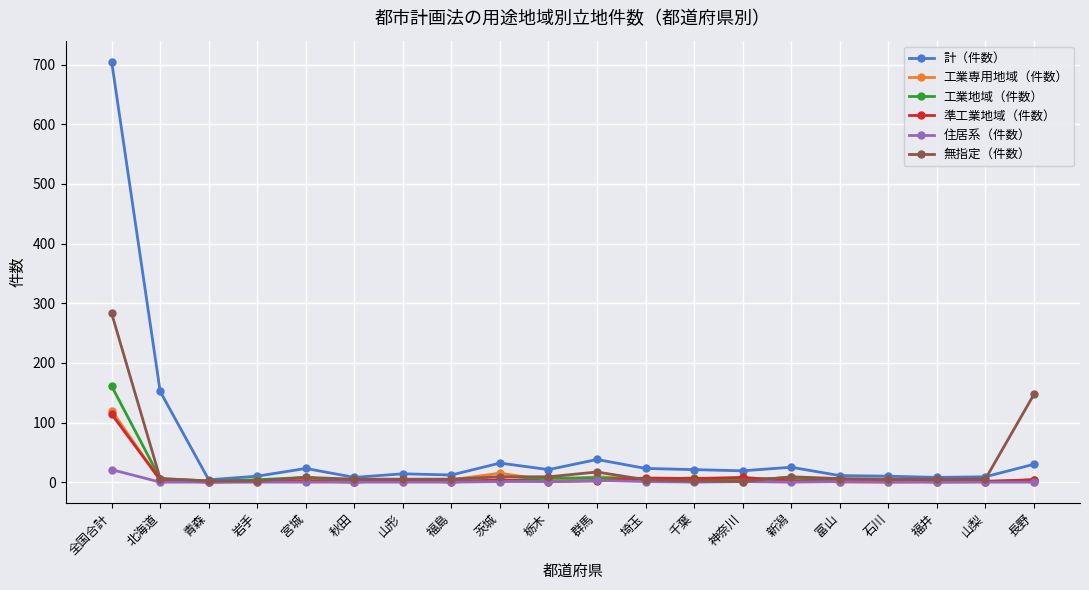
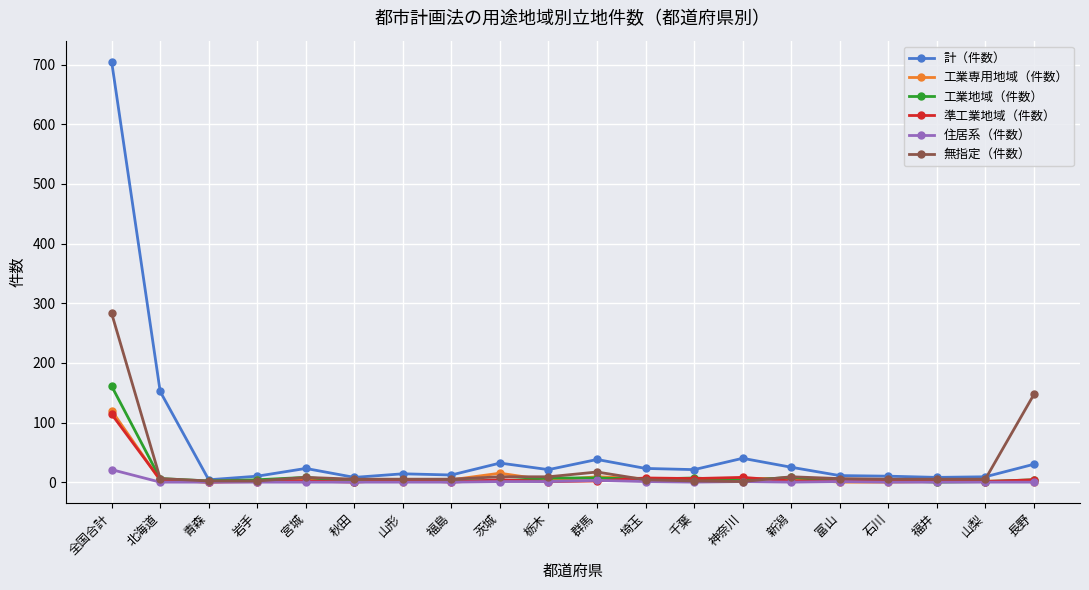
  {
    "計（件数）": {
      "全国合計": 710,
      "北海道": 150,
      "岩手": 10,
      "宮城": 20,
      "山形": 10,
      "福島": 10,
      "茨城": 30,
      "栃木": 20,
      "群馬": 40,
      "埼玉": 20,
      "千葉": 20,
-     "神奈川": 20,
+     "神奈川": 40,
      "新潟": 30,
      "富山": 10,
      "石川": 10,
      "長野": 30
    },
    "工業専用地域（件数）": {
      "全国合計": 120,
      "茨城": 20
    },
    "工業地域（件数）": {
      "全国合計": 160
    },
    "準工業地域（件数）": {
      "全国合計": 110
    },
    "住居系（件数）": {
      "全国合計": 20
    },
    "無指定（件数）": {
      "全国合計": 280,
      "茨城": 10,
      "群馬": 20,
      "長野": 150
    }
  }
